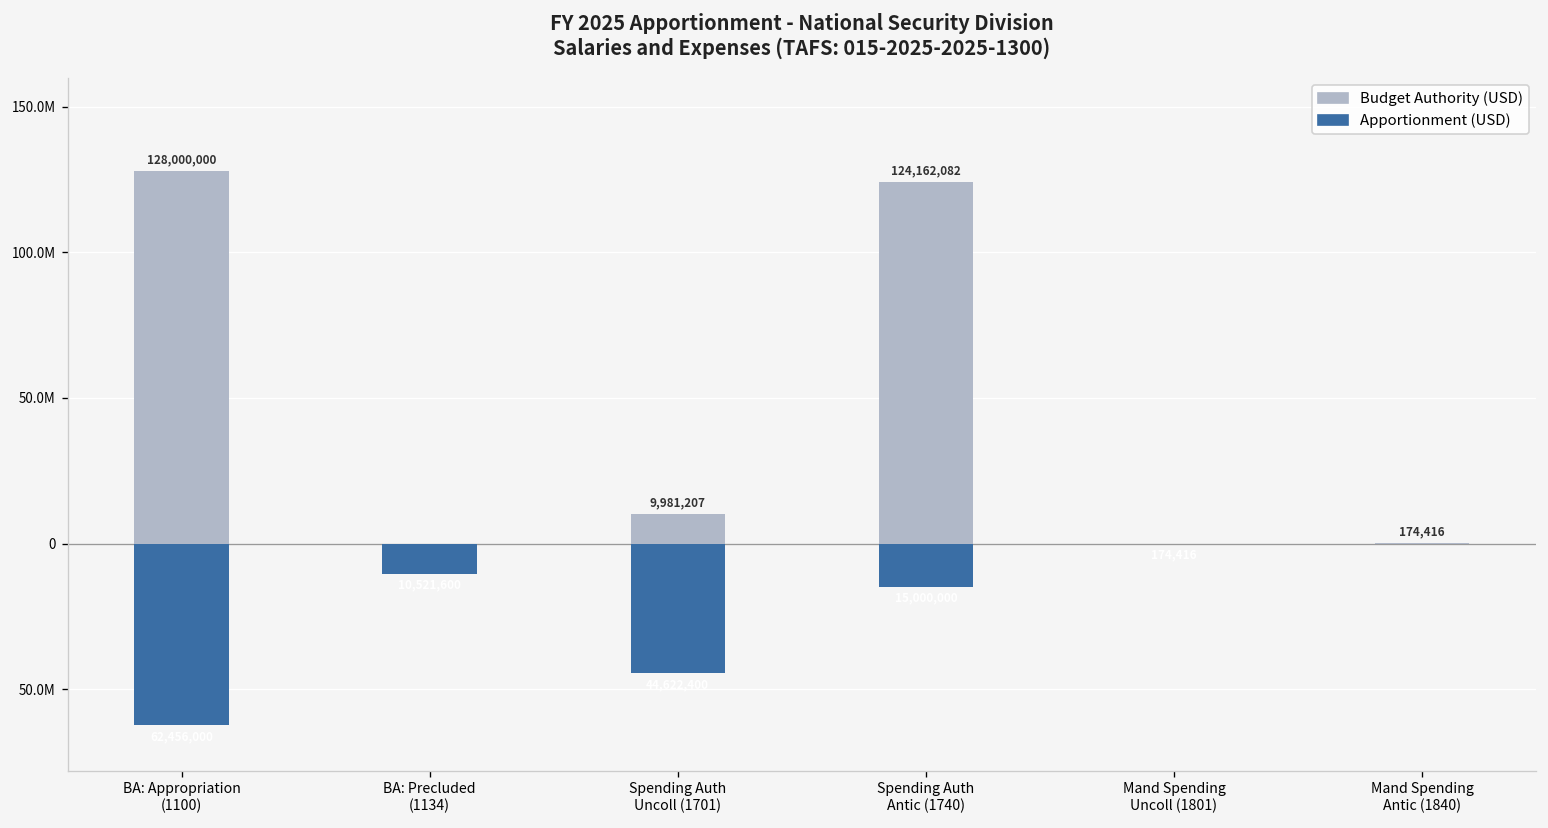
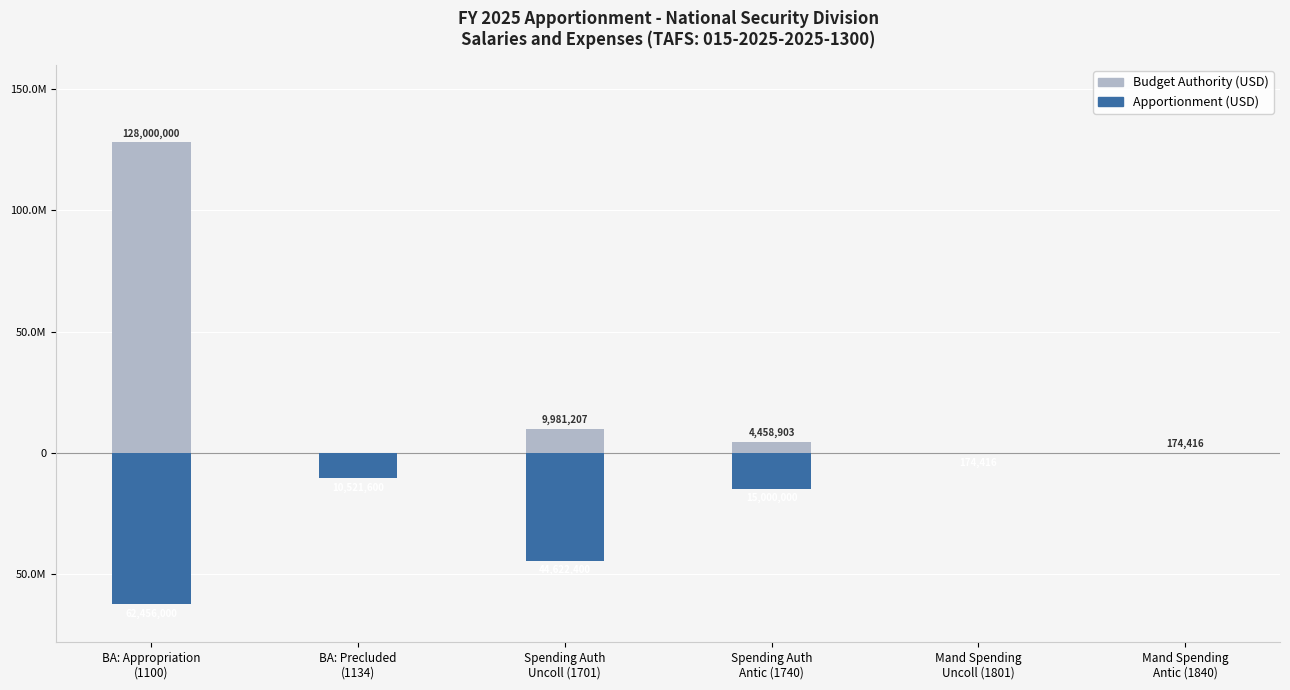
  {
    "Budget Authority (USD)": {
      "BA: Appropriation (1100)": "128,000,000",
      "Spending Auth Uncoll (1701)": "9,981,207",
-     "Spending Auth Antic (1740)": "124,162,082",
+     "Spending Auth Antic (1740)": "4,458,903",
      "Mand Spending Antic (1840)": "174,416"
    }
  }
